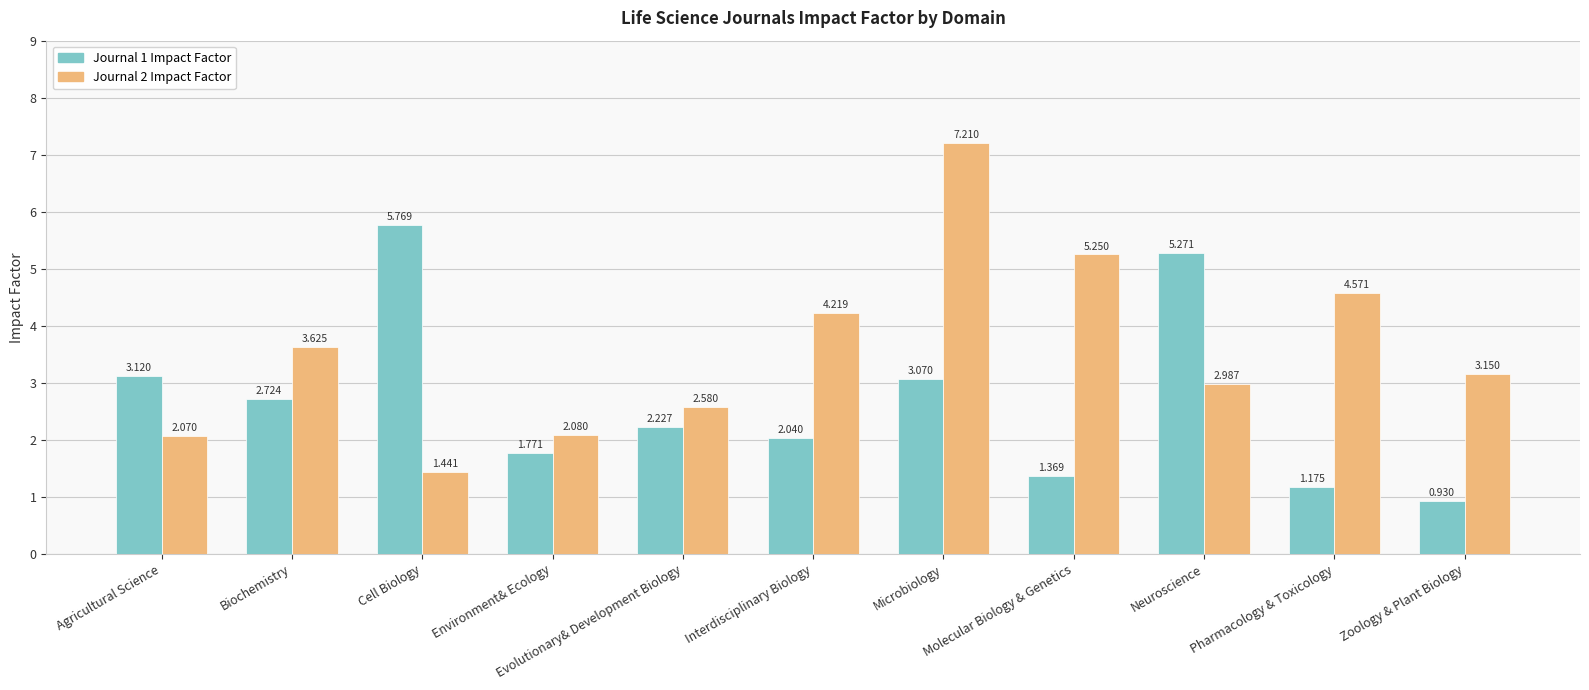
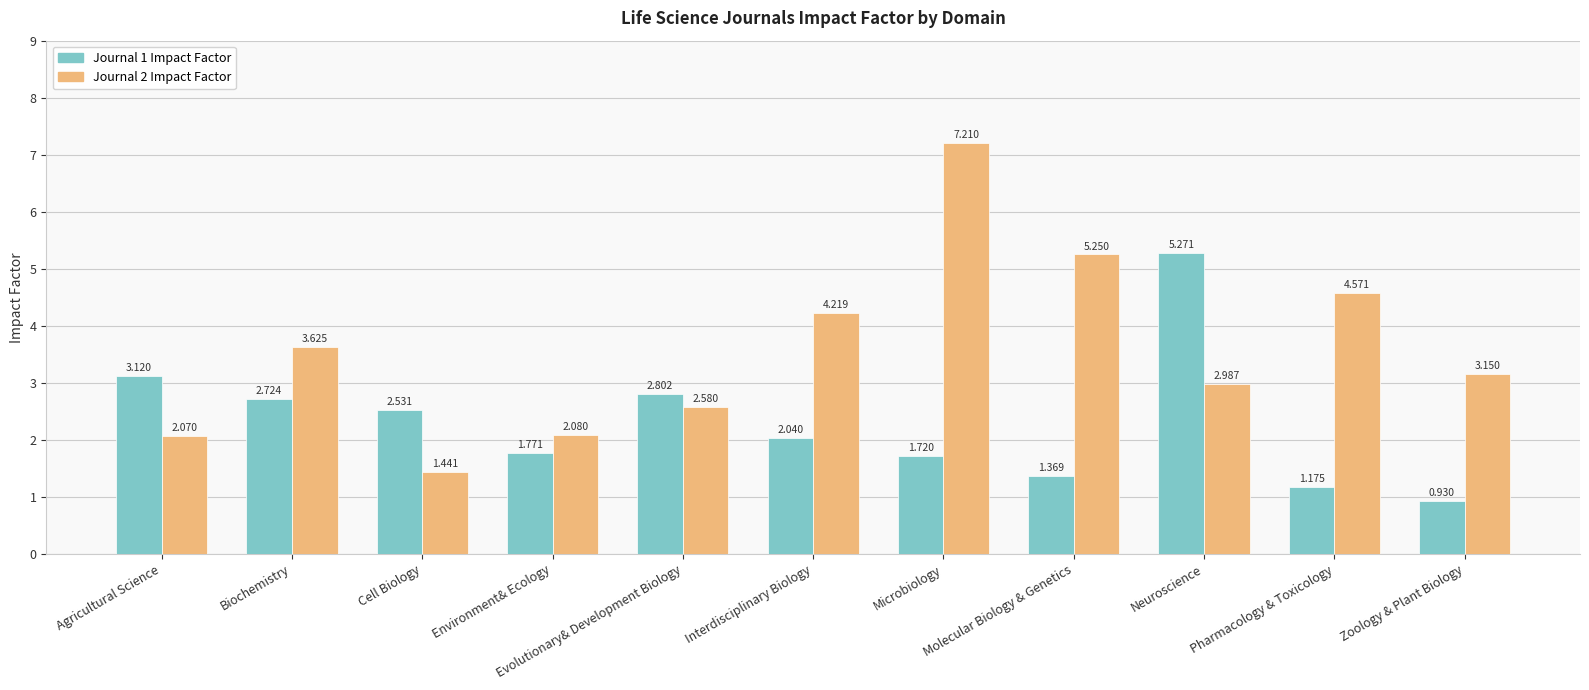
  {
    "Journal 1 Impact Factor": {
      "Agricultural Science": 3.120,
      "Biochemistry": 2.724,
-     "Cell Biology": 5.769,
+     "Cell Biology": 2.531,
      "Environment& Ecology": 1.771,
-     "Evolutionary& Development Biology": 2.227,
+     "Evolutionary& Development Biology": 2.802,
      "Interdisciplinary Biology": 2.040,
-     "Microbiology": 3.070,
+     "Microbiology": 1.720,
      "Molecular Biology & Genetics": 1.369,
      "Neuroscience": 5.271,
      "Pharmacology & Toxicology": 1.175,
      "Zoology & Plant Biology": 0.930
    },
    "Journal 2 Impact Factor": {
      "Agricultural Science": 2.070,
      "Biochemistry": 3.625,
      "Cell Biology": 1.441,
      "Environment& Ecology": 2.080,
      "Evolutionary& Development Biology": 2.580,
      "Interdisciplinary Biology": 4.219,
      "Microbiology": 7.210,
      "Molecular Biology & Genetics": 5.250,
      "Neuroscience": 2.987,
      "Pharmacology & Toxicology": 4.571,
      "Zoology & Plant Biology": 3.150
    }
  }
